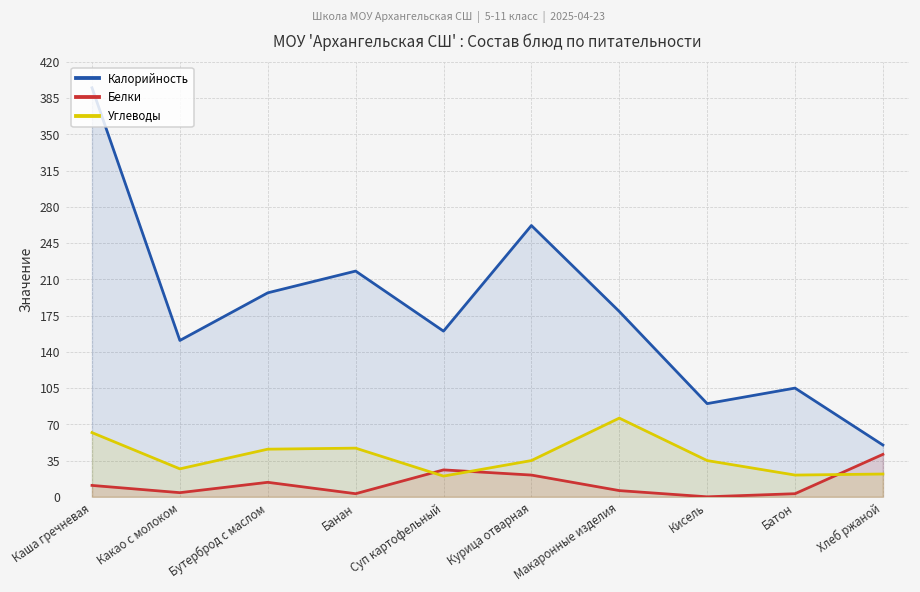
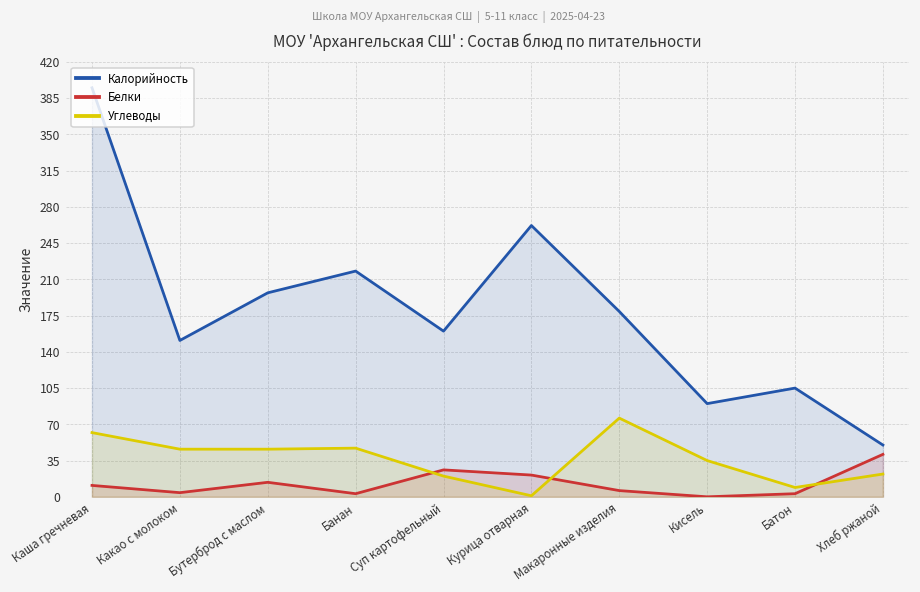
  {
    "Калорийность": {
      "Какао с молоком": 150,
      "Бутерброд с маслом": 200,
      "Банан": 220,
      "Суп картофельный": 160,
      "Курица отварная": 260,
      "Макаронные изделия": 180,
      "Кисель": 90,
      "Батон": 110,
      "Хлеб ржаной": 50
    },
    "Белки": {
      "Каша гречневая": 10,
      "Какао с молоком": 0,
      "Бутерброд с маслом": 10,
      "Банан": 0,
      "Суп картофельный": 30,
      "Курица отварная": 20,
      "Макаронные изделия": 10,
      "Кисель": 0,
      "Батон": 0,
      "Хлеб ржаной": 40
    },
    "Углеводы": {
      "Каша гречневая": 60,
-     "Какао с молоком": 30,
+     "Какао с молоком": 50,
      "Бутерброд с маслом": 50,
      "Банан": 50,
      "Суп картофельный": 20,
-     "Курица отварная": 40,
+     "Курица отварная": 0,
      "Макаронные изделия": 80,
      "Кисель": 40,
-     "Батон": 20,
+     "Батон": 10,
      "Хлеб ржаной": 20
    }
  }
